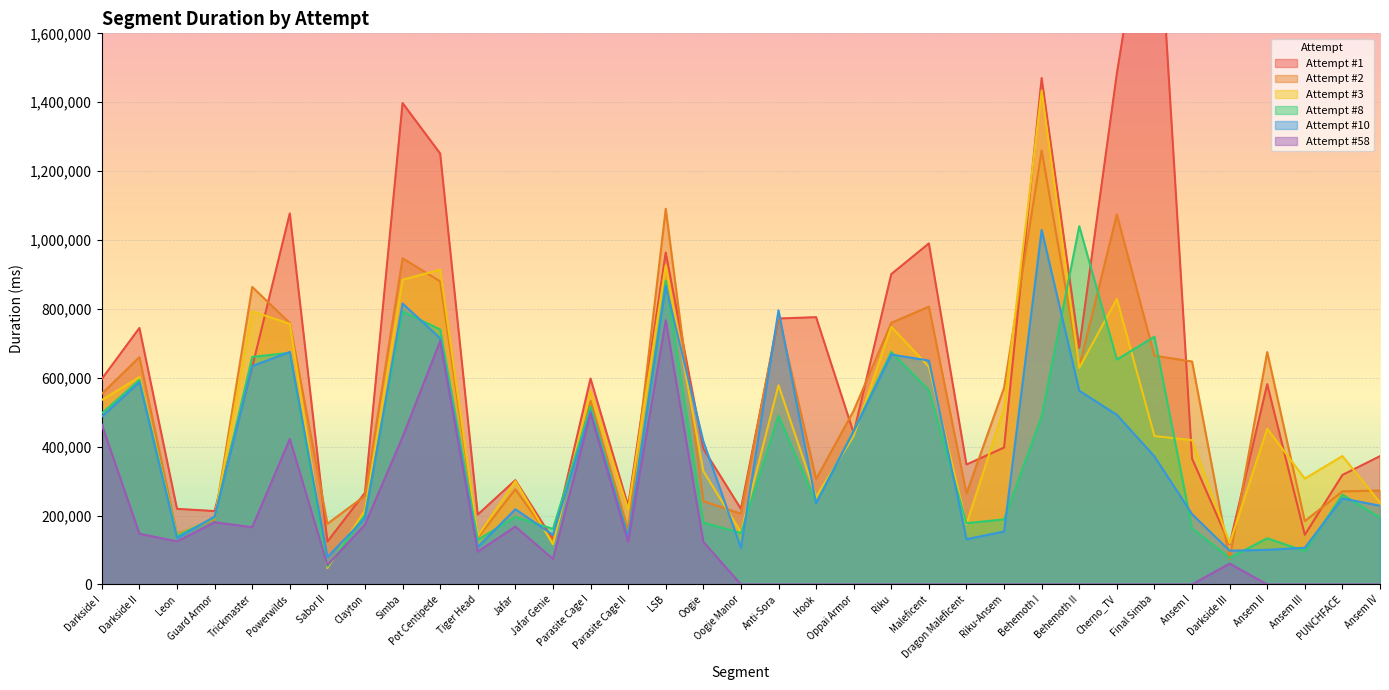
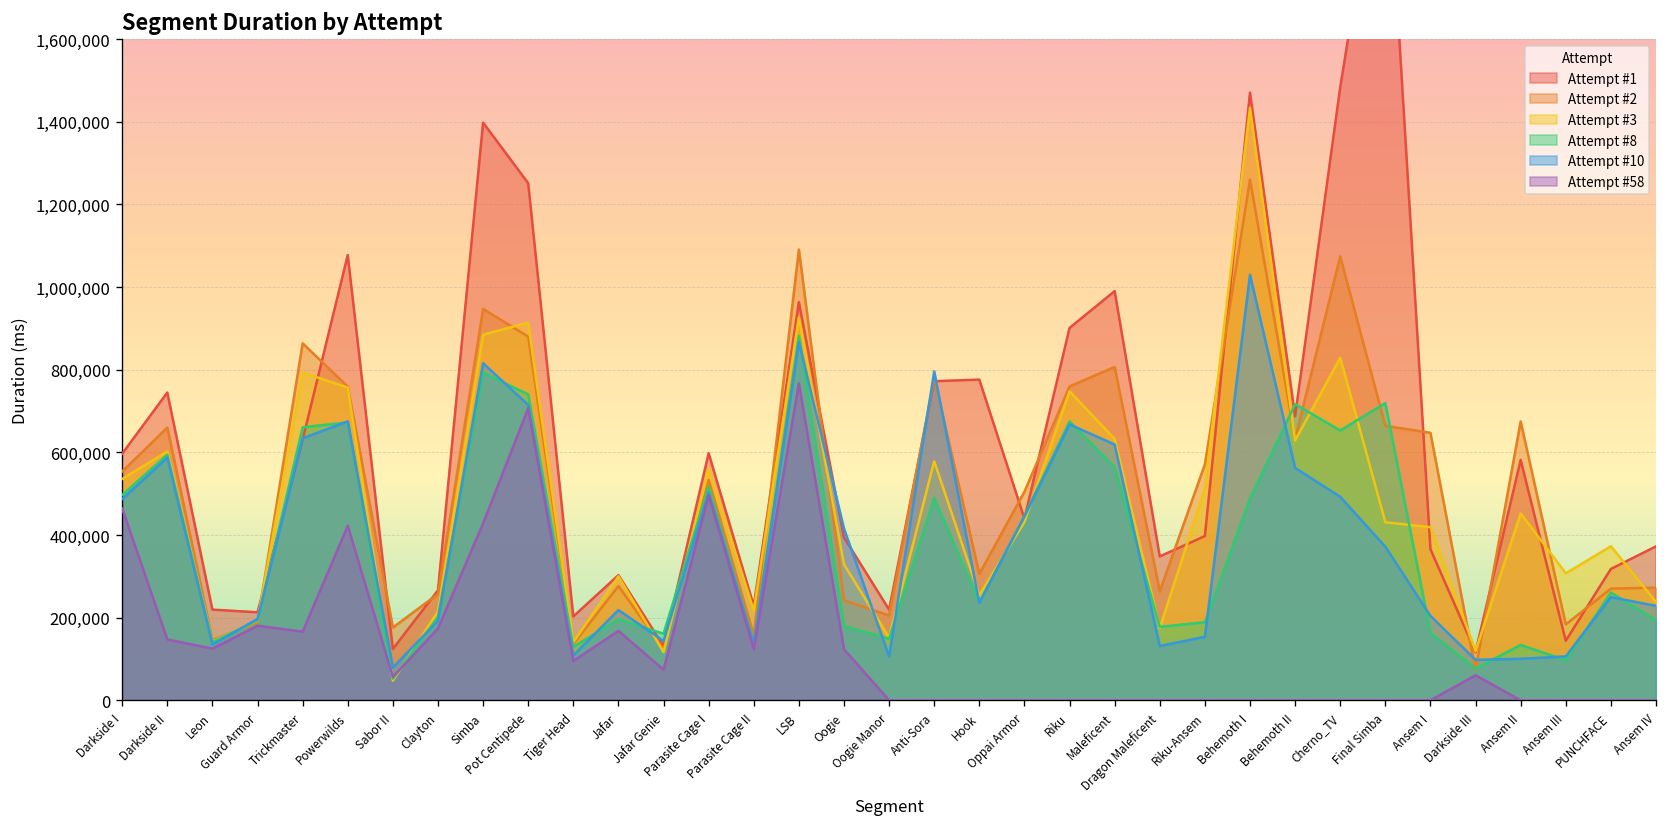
  {
    "Attempt #8": {
      "Darkside I": "500,000",
      "Trickmaster": "660,000",
      "Clayton": "200,000",
      "Simba": "790,000",
      "Pot Centipede": "740,000",
      "Jafar": "200,000",
      "Jafar Genie": "160,000",
      "Parasite Cage I": "520,000",
      "LSB": "880,000",
      "Oogie": "180,000",
      "Anti-Sora": "490,000",
      "Maleficent": "560,000",
      "Riku-Ansem": "190,000",
      "Behemoth I": "490,000",
-     "Behemoth II": "1,040,000",
+     "Behemoth II": "720,000",
      "Cherno_TV": "650,000",
      "Final Simba": "720,000",
      "Ansem I": "160,000",
      "Ansem II": "130,000",
      "Ansem III": "100,000",
      "PUNCHFACE": "260,000",
      "Ansem IV": "190,000"
    },
    "Attempt #10": {
      "Darkside I": "490,000",
      "Sabor II": "80,000",
      "Clayton": "190,000",
      "Simba": "820,000",
      "Pot Centipede": "710,000",
      "Tiger Head": "110,000",
      "Jafar": "220,000",
      "Jafar Genie": "140,000",
      "LSB": "870,000",
      "Oogie": "420,000",
      "Oogie Manor": "110,000",
      "Anti-Sora": "800,000",
-     "Maleficent": "650,000",
+     "Maleficent": "620,000",
      "Dragon Maleficent": "130,000",
      "Riku-Ansem": "150,000",
      "Behemoth I": "1,030,000",
      "Behemoth II": "560,000",
      "Cherno_TV": "490,000",
      "Final Simba": "370,000",
      "Ansem I": "200,000",
      "Darkside III": "100,000",
      "Ansem II": "100,000",
      "Ansem III": "110,000",
      "PUNCHFACE": "250,000",
      "Ansem IV": "230,000"
    },
    "Attempt #58": {
      "Darkside I": "460,000",
      "Darkside II": "150,000",
      "Leon": "120,000",
      "Guard Armor": "180,000",
      "Trickmaster": "170,000",
      "Powerwilds": "420,000",
      "Clayton": "170,000",
      "Simba": "430,000",
      "Pot Centipede": "710,000",
      "Tiger Head": "100,000",
      "Jafar": "170,000",
      "Jafar Genie": "70,000",
      "Parasite Cage II": "120,000",
      "LSB": "770,000",
      "Oogie": "120,000",
      "Oogie Manor": "0",
      "Anti-Sora": "0",
      "Hook": "0",
      "Oppai Armor": "0",
      "Riku": "0",
      "Maleficent": "0",
      "Dragon Maleficent": "0",
      "Riku-Ansem": "0",
      "Behemoth I": "0",
      "Behemoth II": "0",
      "Cherno_TV": "0",
      "Final Simba": "0",
      "Ansem I": "0",
      "Darkside III": "60,000",
      "Ansem II": "0",
      "Ansem III": "0",
      "PUNCHFACE": "0",
      "Ansem IV": "0"
    }
  }
